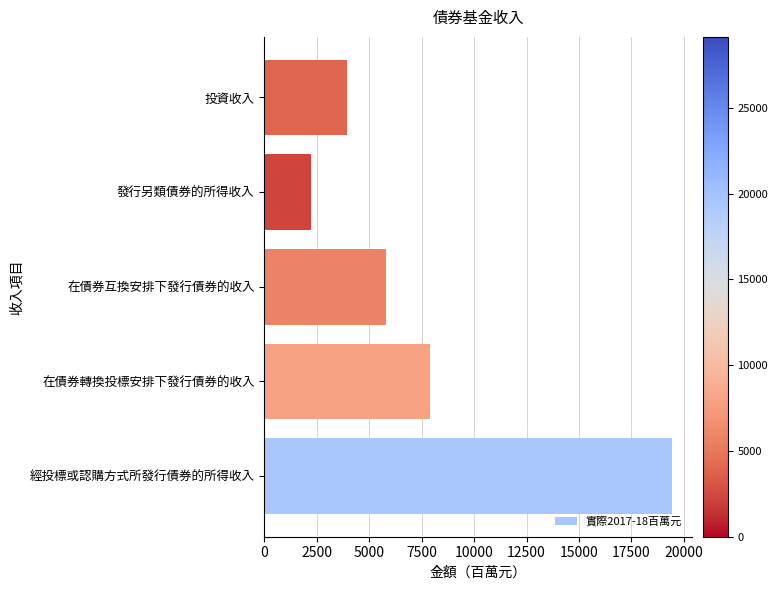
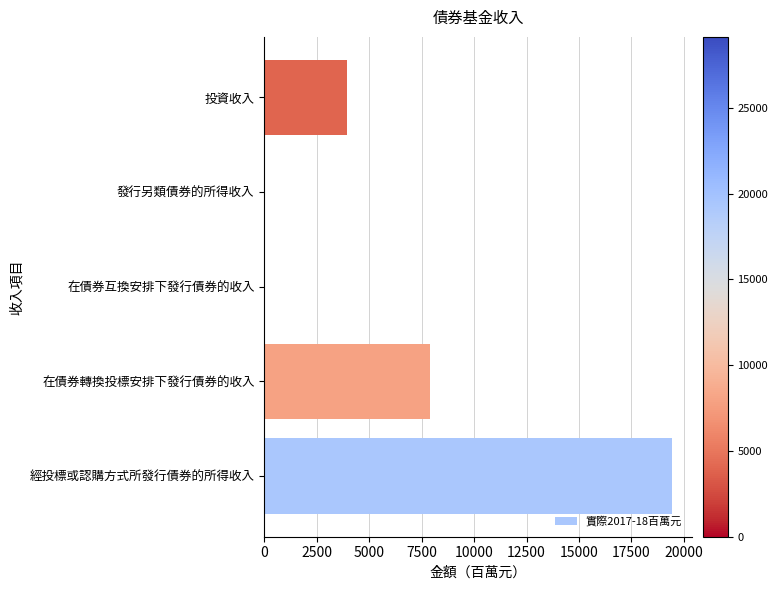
  {
    "投資收入": 3900,
-   "發行另類債券的所得收入": 2200,
-   "在債券互換安排下發行債券的收入": 5800,
+   "發行另類債券的所得收入": 0,
+   "在債券互換安排下發行債券的收入": 0,
    "在債券轉換投標安排下發行債券的收入": 7900,
    "經投標或認購方式所發行債券的所得收入": 19400
  }
